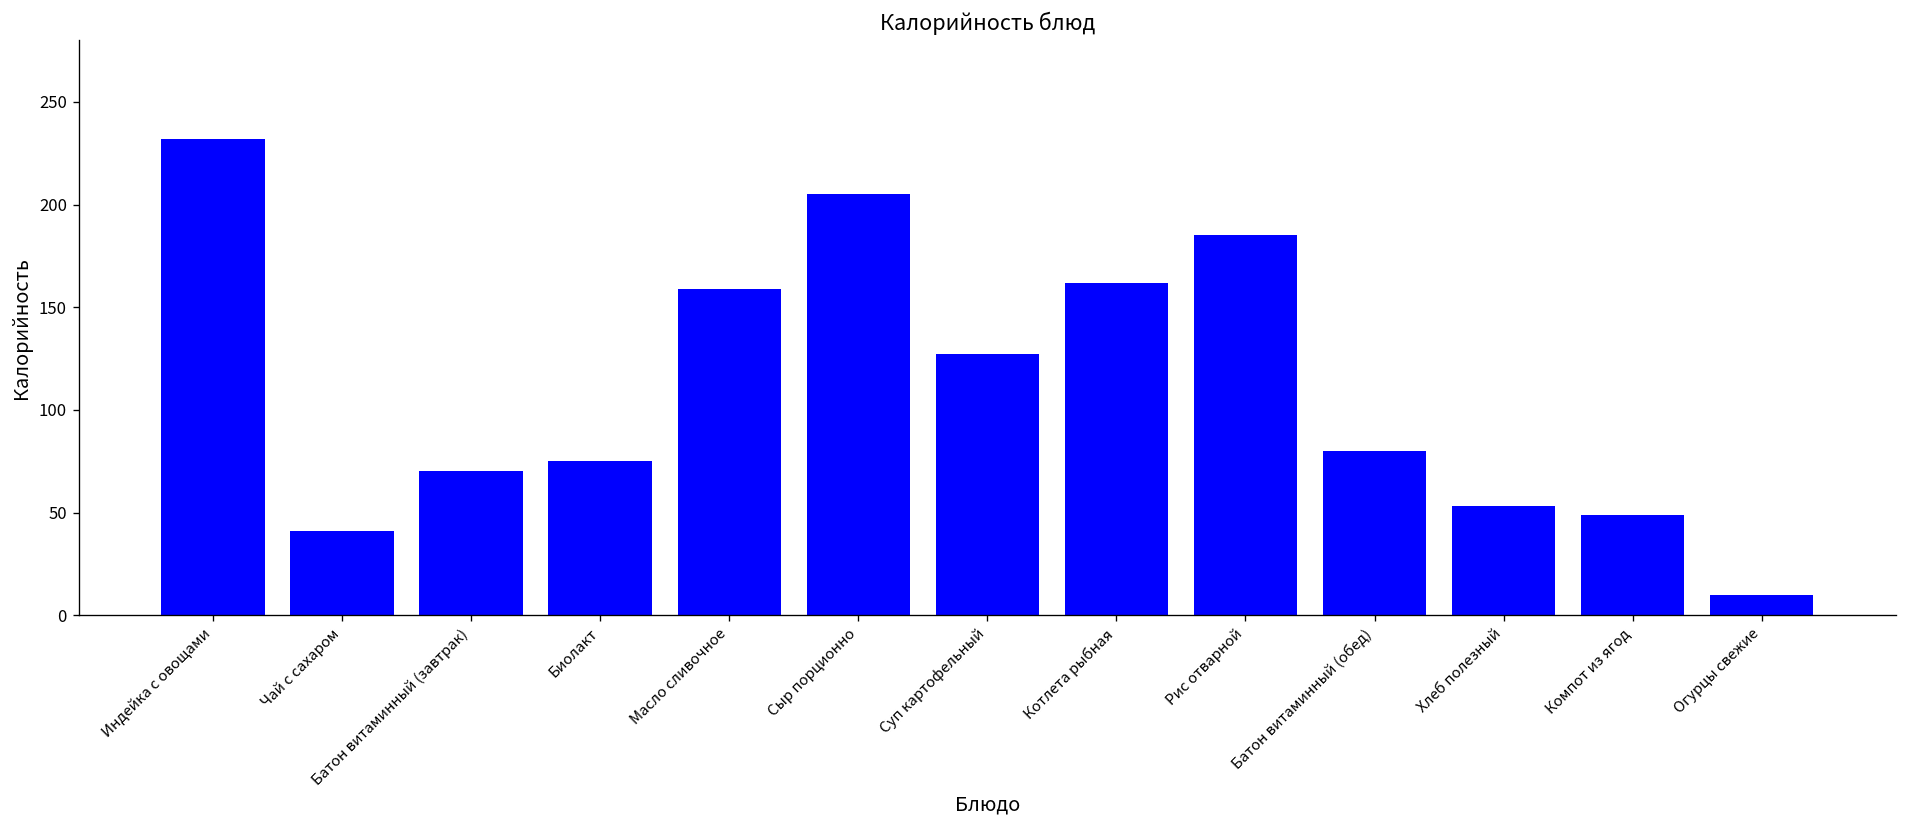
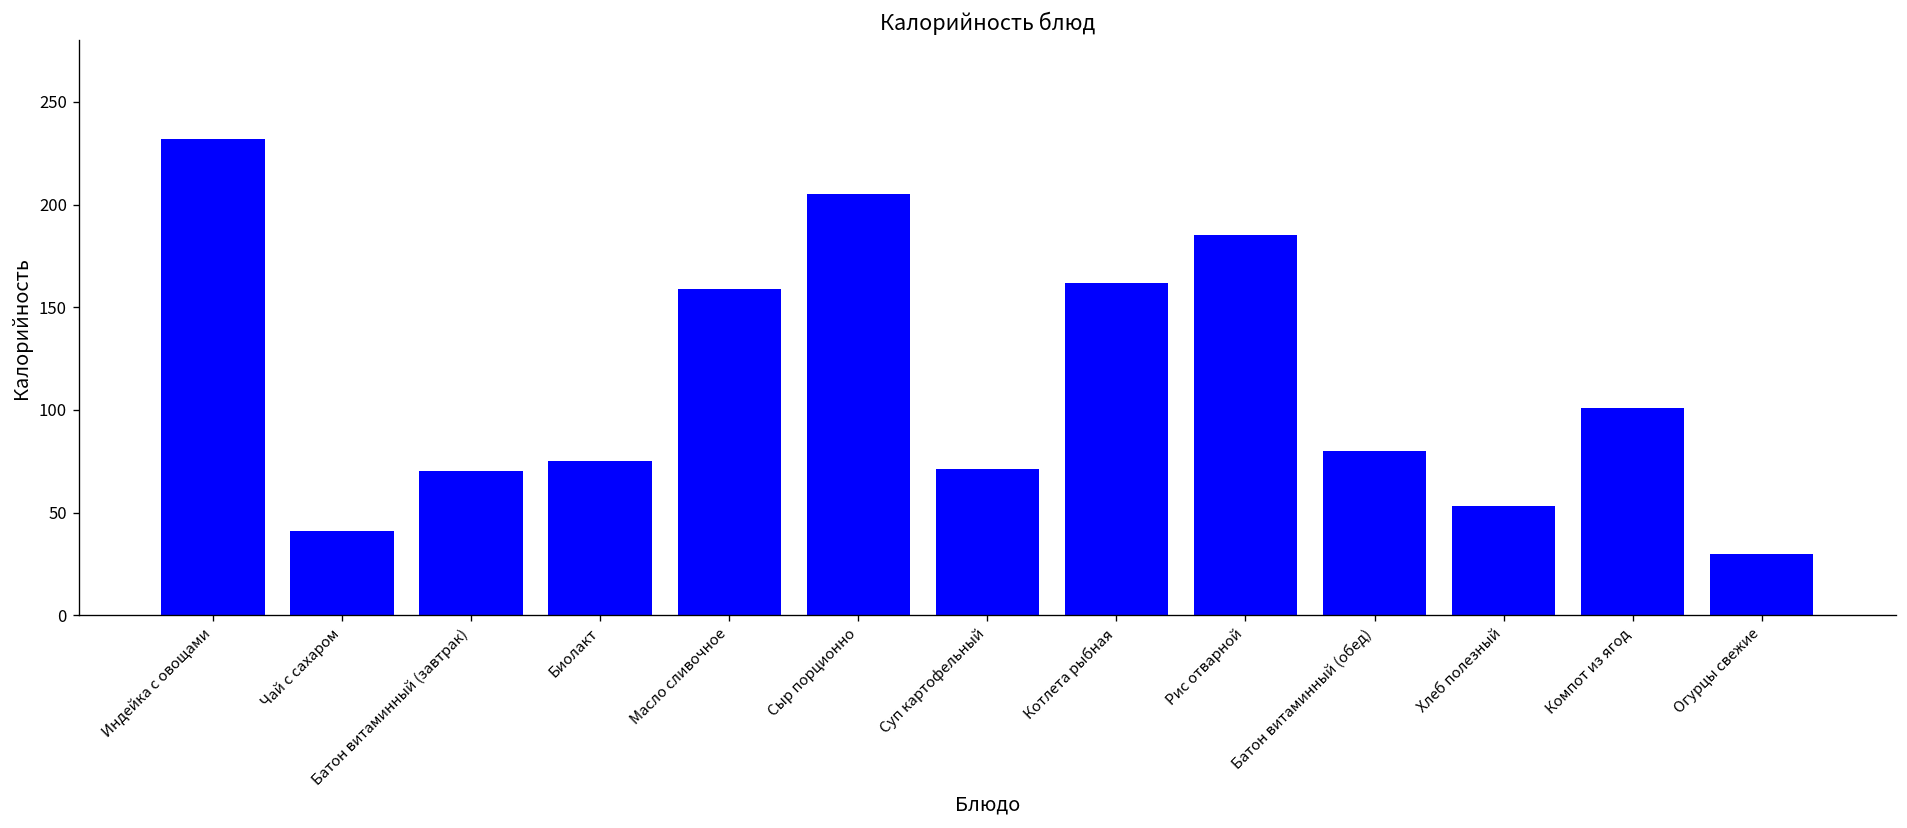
  {
    "Индейка с овощами": 232,
    "Чай с сахаром": 41,
    "Батон витаминный (завтрак)": 70,
    "Биолакт": 75,
    "Масло сливочное": 159,
    "Сыр порционно": 205,
-   "Суп картофельный": 127,
+   "Суп картофельный": 71,
    "Котлета рыбная": 162,
    "Рис отварной": 185,
    "Батон витаминный (обед)": 80,
    "Хлеб полезный": 53,
-   "Компот из ягод": 49,
-   "Огурцы свежие": 10
+   "Компот из ягод": 101,
+   "Огурцы свежие": 30
  }
